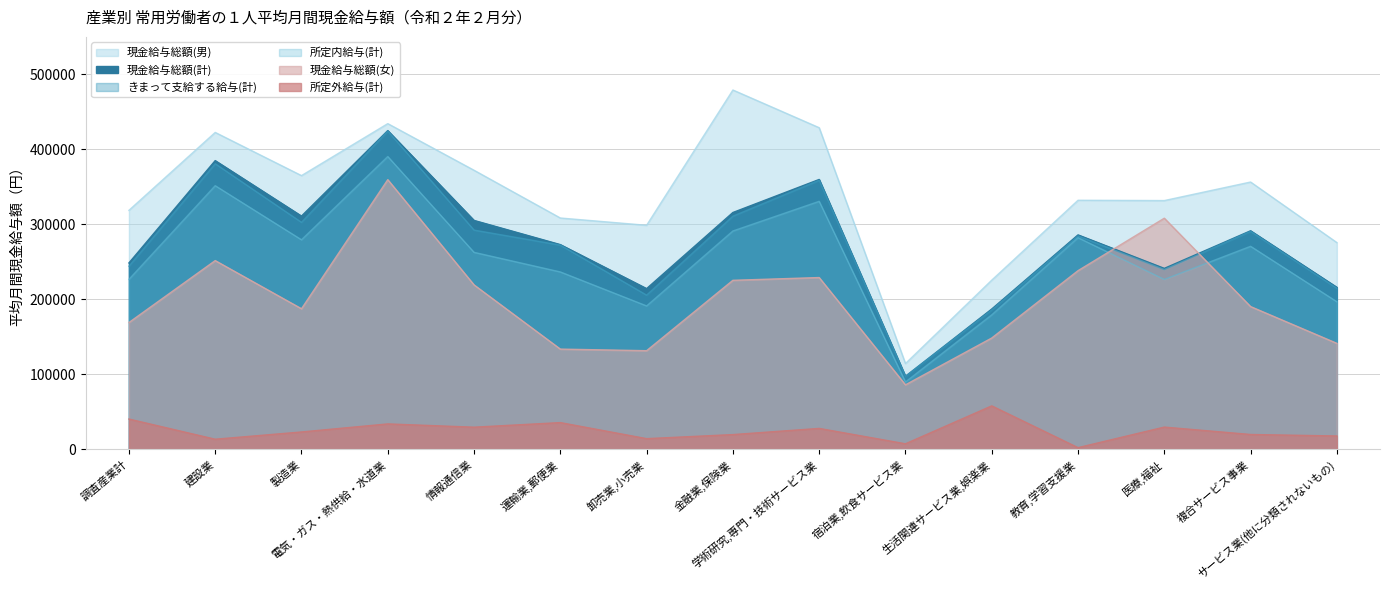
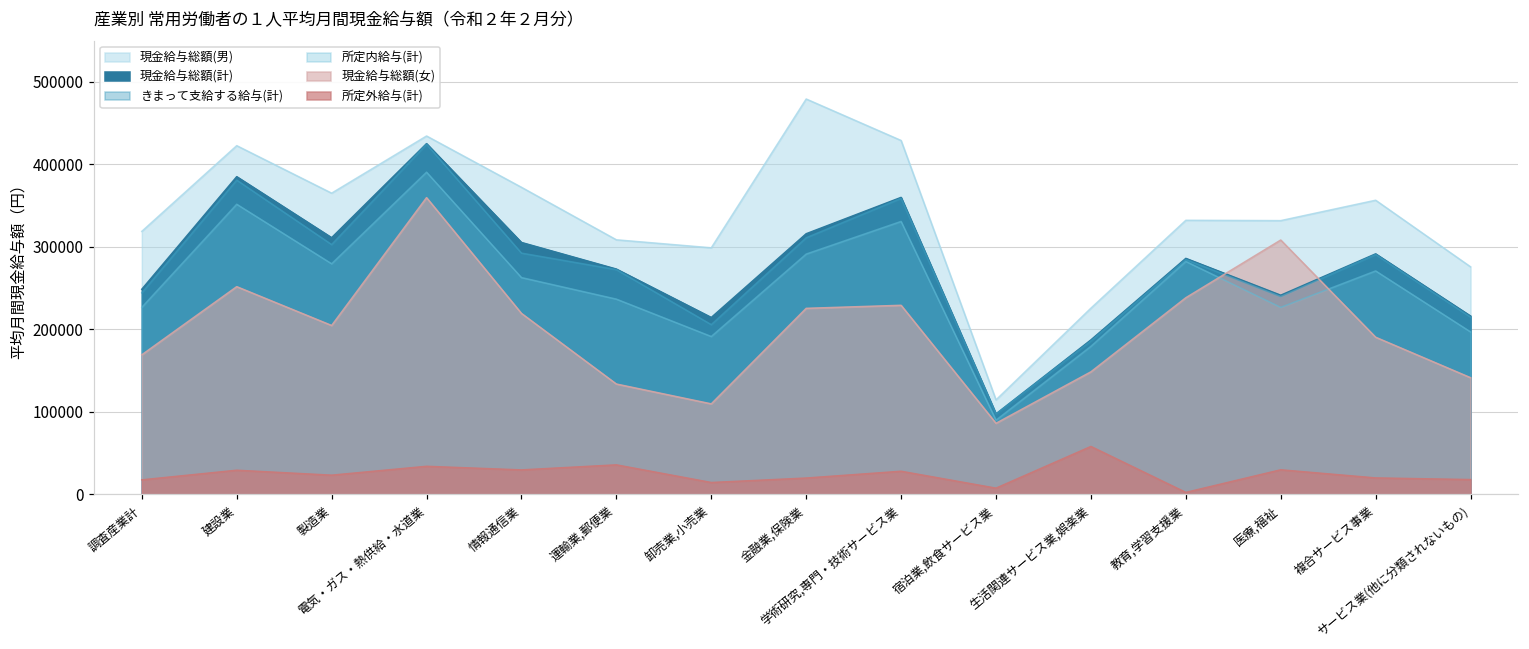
  {
    "現金給与総額(女)": {
      "調査産業計": 170000,
      "建設業": 250000,
-     "製造業": 190000,
+     "製造業": 200000,
      "電気・ガス・熱供給・水道業": 360000,
      "情報通信業": 220000,
      "運輸業,郵便業": 130000,
-     "卸売業,小売業": 130000,
+     "卸売業,小売業": 110000,
      "金融業,保険業": 230000,
      "学術研究,専門・技術サービス業": 230000,
      "宿泊業,飲食サービス業": 90000,
      "生活関連サービス業,娯楽業": 150000,
      "教育,学習支援業": 240000,
      "医療,福祉": 310000,
      "複合サービス事業": 190000,
      "サービス業(他に分類されないもの)": 140000
    },
    "所定外給与(計)": {
-     "調査産業計": 40000,
-     "建設業": 10000,
+     "調査産業計": 20000,
+     "建設業": 30000,
      "製造業": 20000,
      "電気・ガス・熱供給・水道業": 30000,
      "情報通信業": 30000,
      "運輸業,郵便業": 40000,
      "卸売業,小売業": 10000,
      "金融業,保険業": 20000,
      "学術研究,専門・技術サービス業": 30000,
      "宿泊業,飲食サービス業": 10000,
      "生活関連サービス業,娯楽業": 60000,
      "教育,学習支援業": 0,
      "医療,福祉": 30000,
      "複合サービス事業": 20000,
      "サービス業(他に分類されないもの)": 20000
    }
  }
